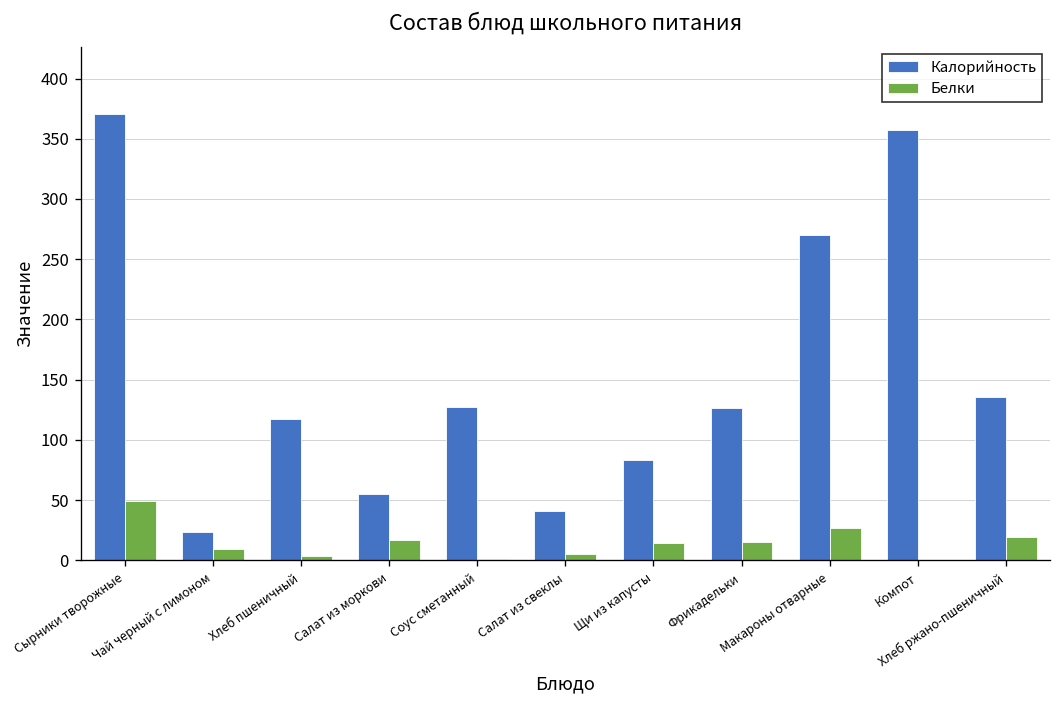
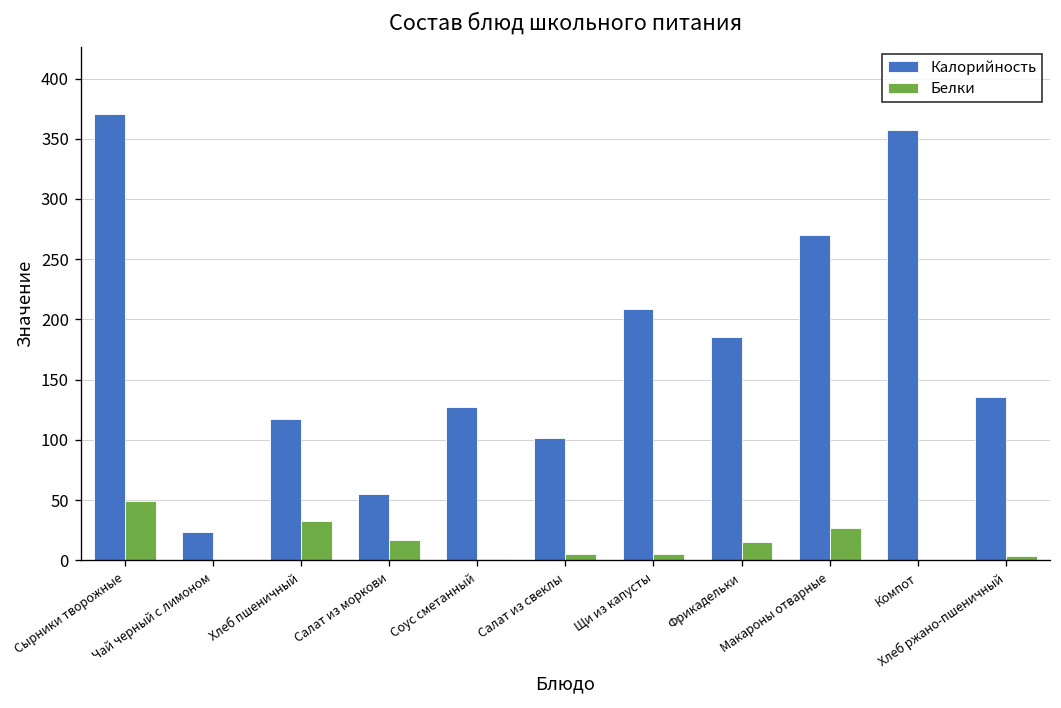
  {
    "Калорийность": {
      "Сырники творожные": 371,
      "Чай черный с лимоном": 24,
      "Хлеб пшеничный": 117,
      "Салат из моркови": 55,
      "Соус сметанный": 127,
-     "Салат из свеклы": 41,
-     "Щи из капусты": 84,
-     "Фрикадельки": 127,
+     "Салат из свеклы": 102,
+     "Щи из капусты": 209,
+     "Фрикадельки": 185,
      "Макароны отварные": 271,
      "Компот": 357,
      "Хлеб ржано-пшеничный": 136
    },
    "Белки": {
      "Сырники творожные": 49,
-     "Чай черный с лимоном": 9,
-     "Хлеб пшеничный": 4,
+     "Чай черный с лимоном": 0,
+     "Хлеб пшеничный": 33,
      "Салат из моркови": 17,
      "Салат из свеклы": 6,
-     "Щи из капусты": 14,
+     "Щи из капусты": 6,
      "Фрикадельки": 15,
      "Макароны отварные": 27,
-     "Хлеб ржано-пшеничный": 19
+     "Хлеб ржано-пшеничный": 4
    }
  }
